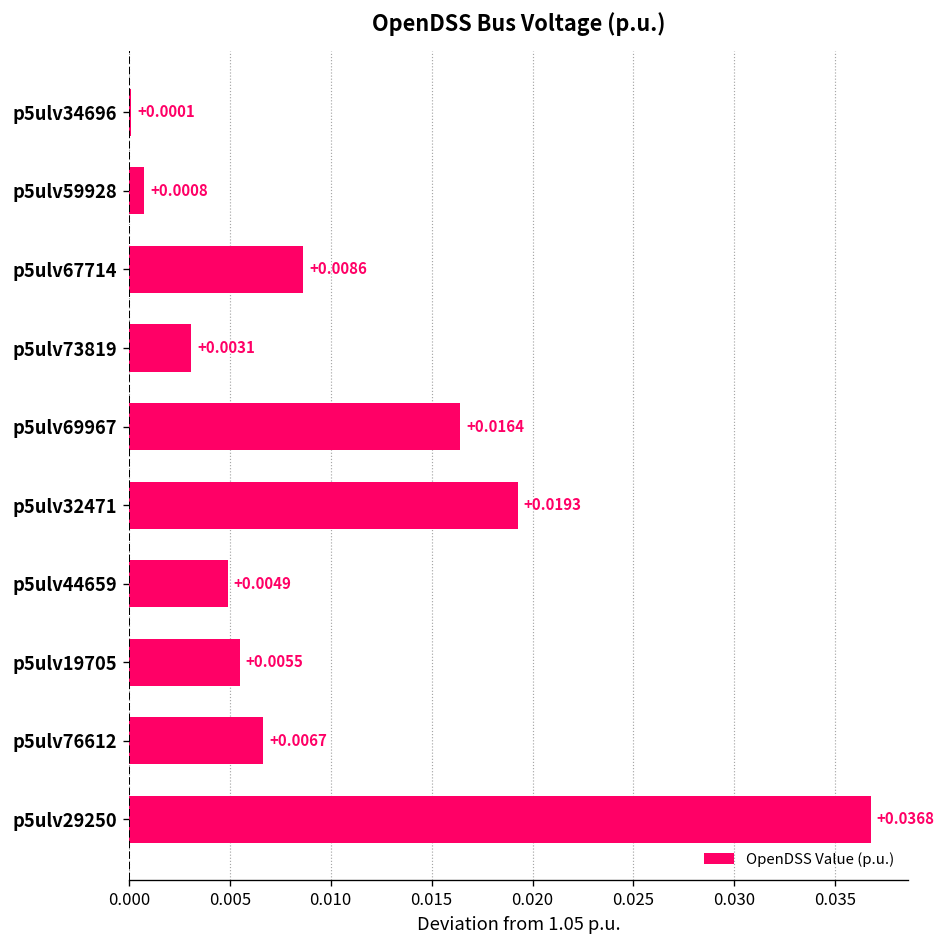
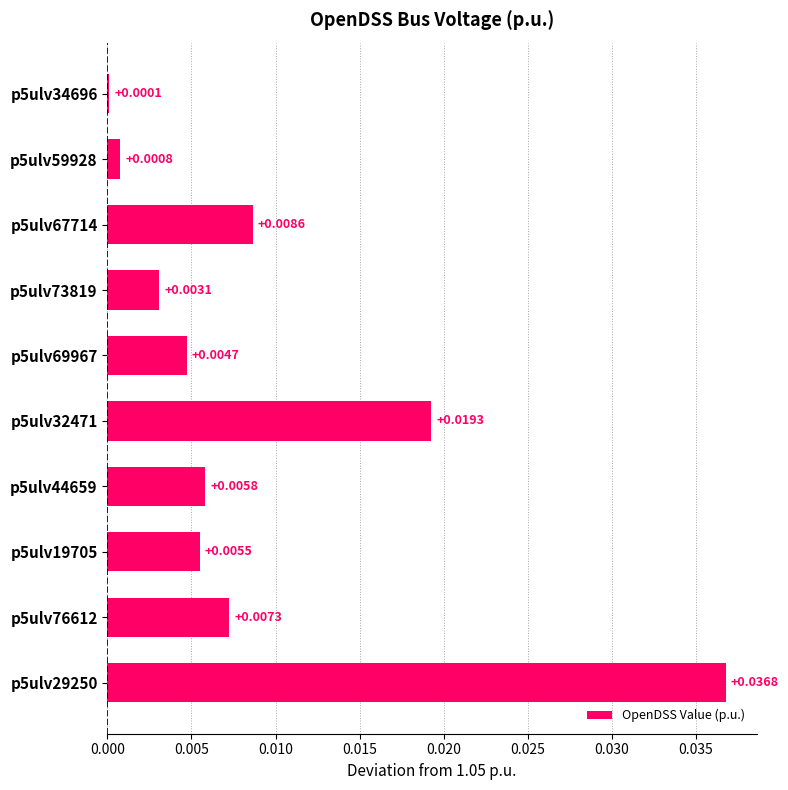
  {
    "p5ulv34696": "+0.0001",
    "p5ulv59928": "+0.0008",
    "p5ulv67714": "+0.0086",
    "p5ulv73819": "+0.0031",
-   "p5ulv69967": "+0.0164",
+   "p5ulv69967": "+0.0047",
    "p5ulv32471": "+0.0193",
-   "p5ulv44659": "+0.0049",
+   "p5ulv44659": "+0.0058",
    "p5ulv19705": "+0.0055",
-   "p5ulv76612": "+0.0067",
+   "p5ulv76612": "+0.0073",
    "p5ulv29250": "+0.0368"
  }
